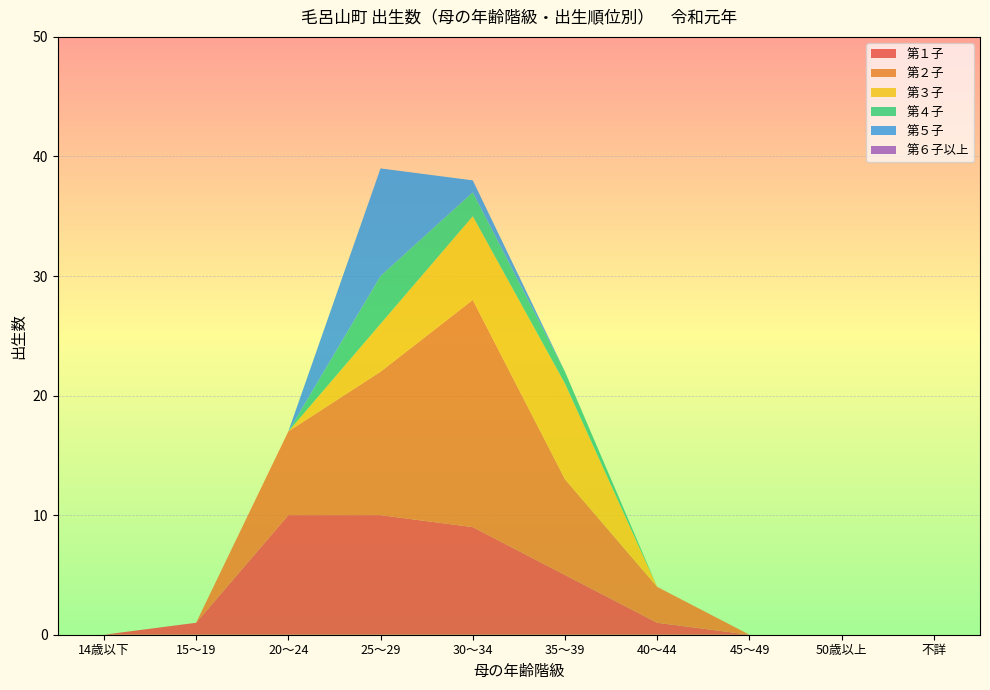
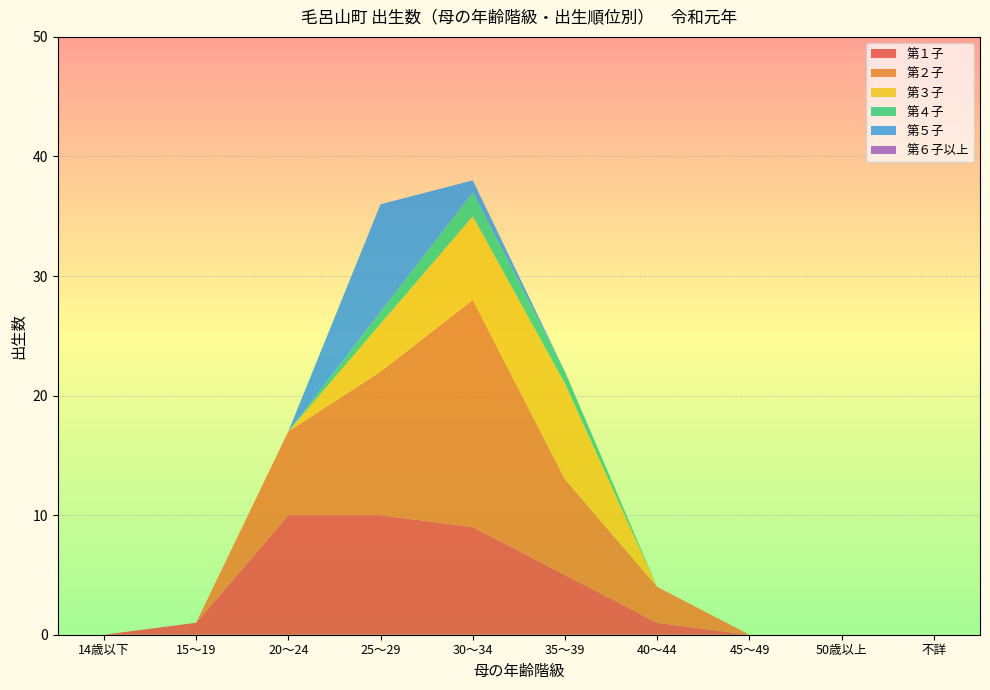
  {
    "第３子": {
      "25～29": 4,
      "30～34": 7,
      "35～39": 8
    },
    "第４子": {
-     "25～29": 4,
+     "25～29": 1,
      "30～34": 2
    }
  }
